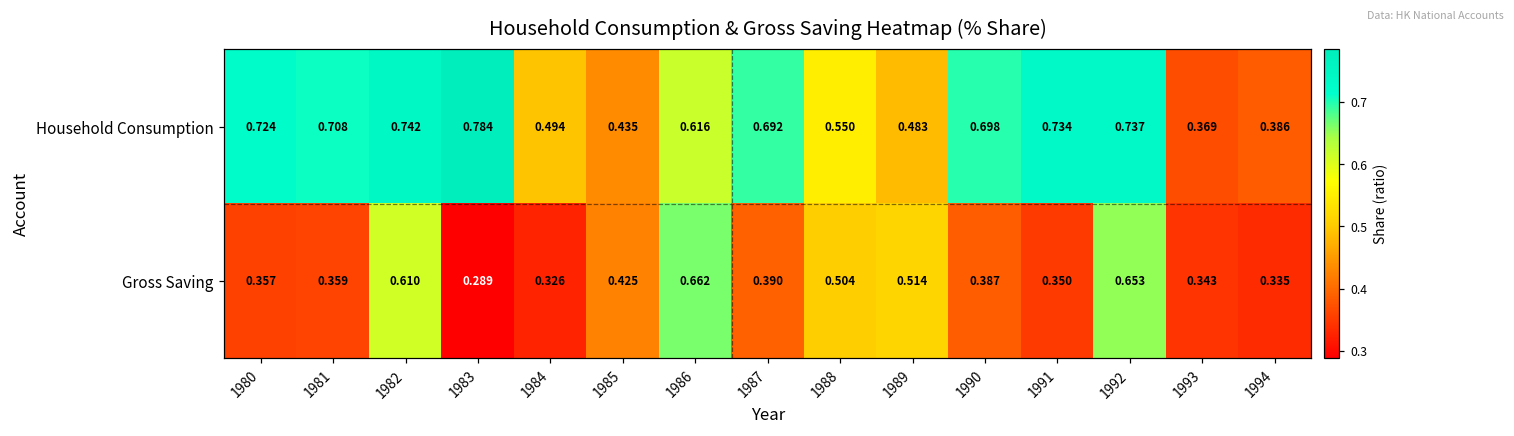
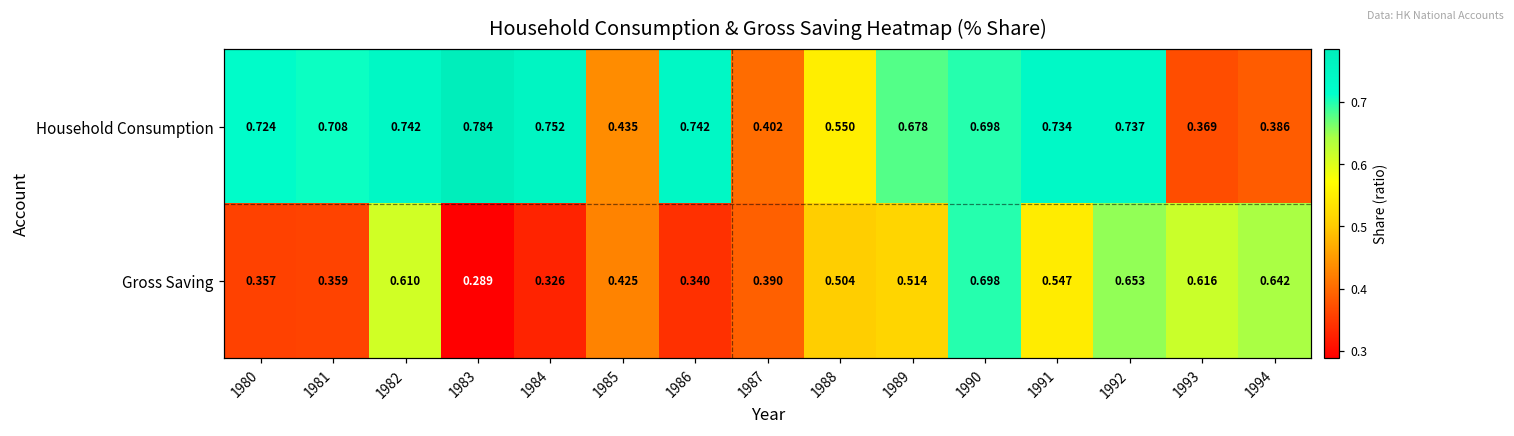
  {
    "Household Consumption": {
      "1980": 0.724,
      "1981": 0.708,
      "1982": 0.742,
      "1983": 0.784,
-     "1984": 0.494,
+     "1984": 0.752,
      "1985": 0.435,
-     "1986": 0.616,
-     "1987": 0.692,
+     "1986": 0.742,
+     "1987": 0.402,
      "1988": 0.550,
-     "1989": 0.483,
+     "1989": 0.678,
      "1990": 0.698,
      "1991": 0.734,
      "1992": 0.737,
      "1993": 0.369,
      "1994": 0.386
    },
    "Gross Saving": {
      "1980": 0.357,
      "1981": 0.359,
      "1982": 0.610,
      "1983": 0.289,
      "1984": 0.326,
      "1985": 0.425,
-     "1986": 0.662,
+     "1986": 0.340,
      "1987": 0.390,
      "1988": 0.504,
      "1989": 0.514,
-     "1990": 0.387,
-     "1991": 0.350,
+     "1990": 0.698,
+     "1991": 0.547,
      "1992": 0.653,
-     "1993": 0.343,
-     "1994": 0.335
+     "1993": 0.616,
+     "1994": 0.642
    }
  }
